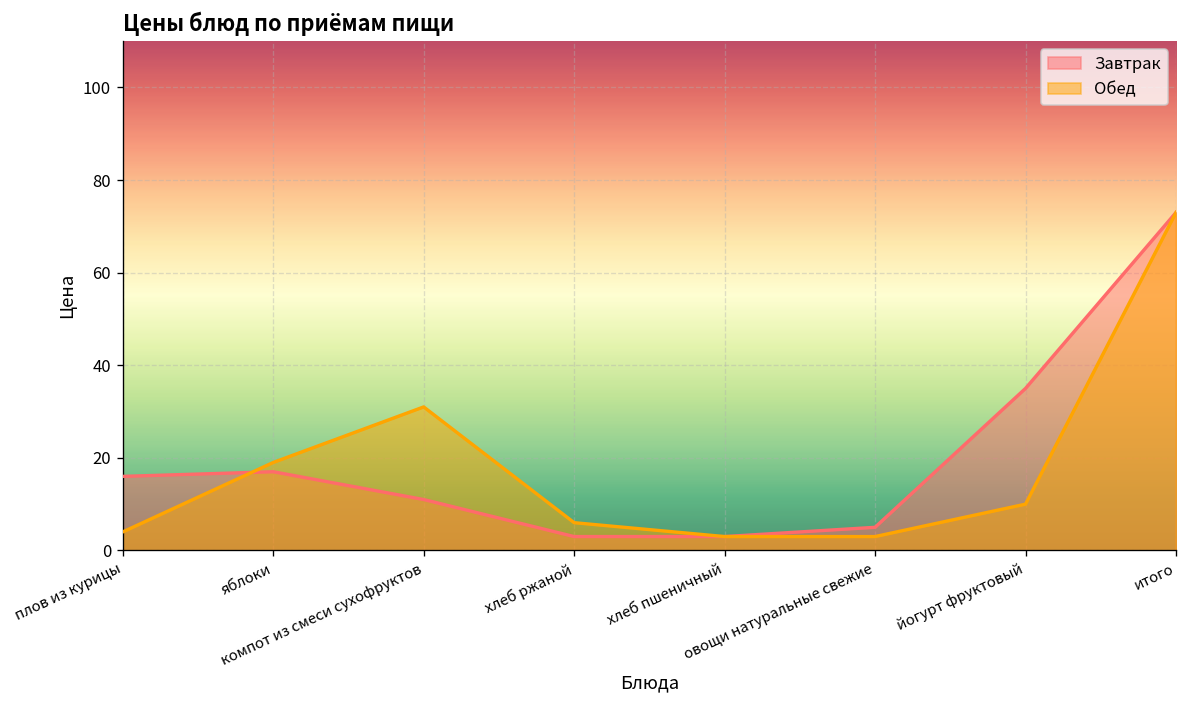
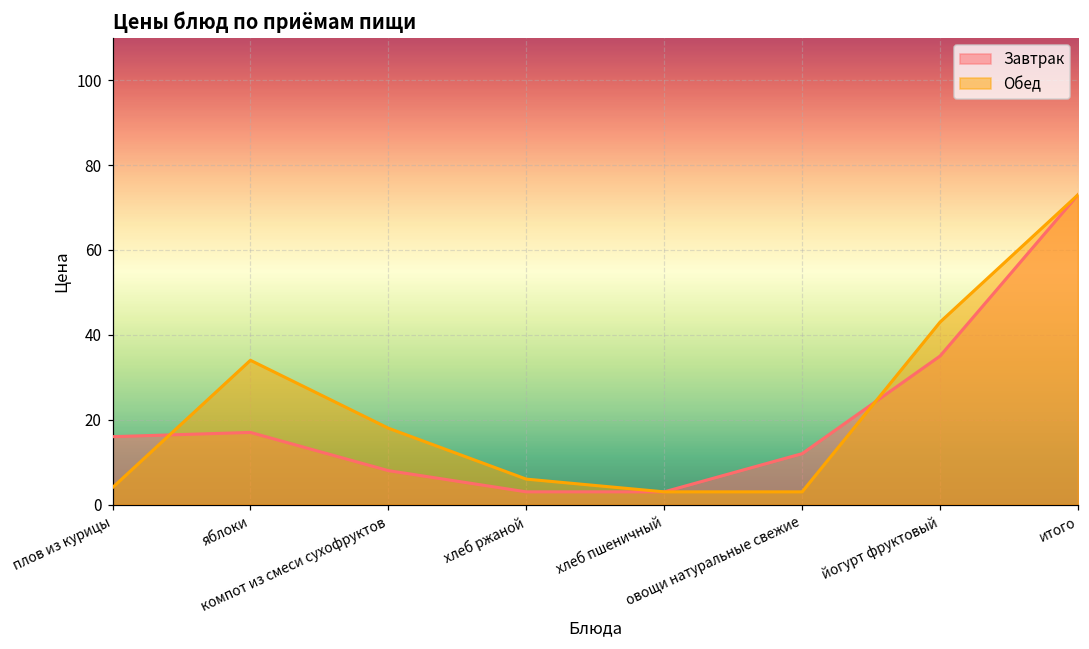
  {
    "Завтрак": {
      "плов из курицы": 16,
      "яблоки": 17,
-     "компот из смеси сухофруктов": 11,
+     "компот из смеси сухофруктов": 8,
      "хлеб ржаной": 3,
-     "овощи натуральные свежие": 5,
+     "овощи натуральные свежие": 12,
      "йогурт фруктовый": 35
    },
    "Обед": {
      "плов из курицы": 4,
-     "яблоки": 19,
-     "компот из смеси сухофруктов": 31,
+     "яблоки": 34,
+     "компот из смеси сухофруктов": 18,
      "хлеб ржаной": 6,
      "овощи натуральные свежие": 3,
-     "йогурт фруктовый": 10
+     "йогурт фруктовый": 43
    }
  }
